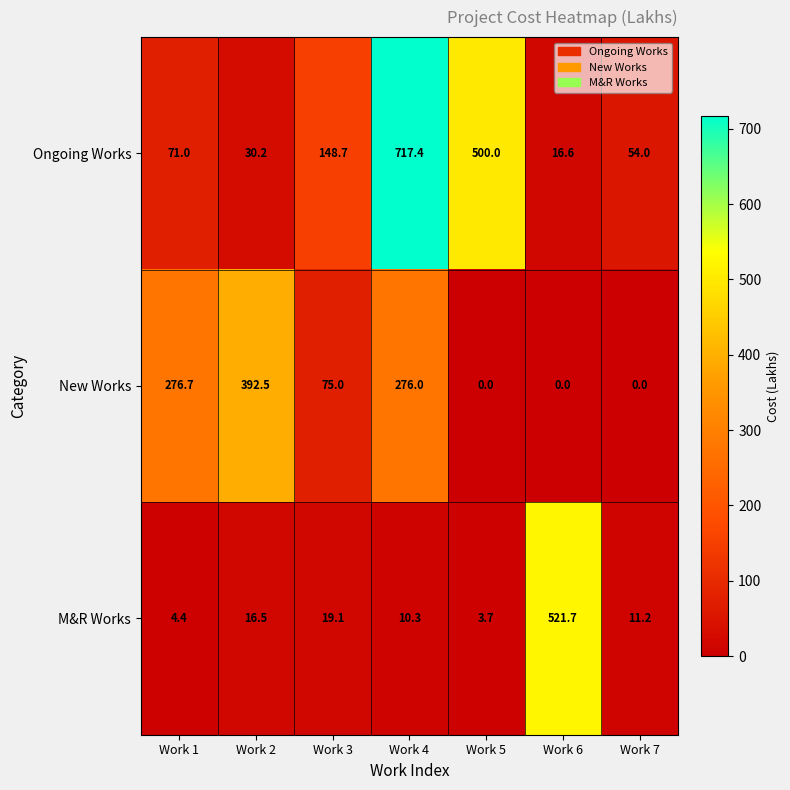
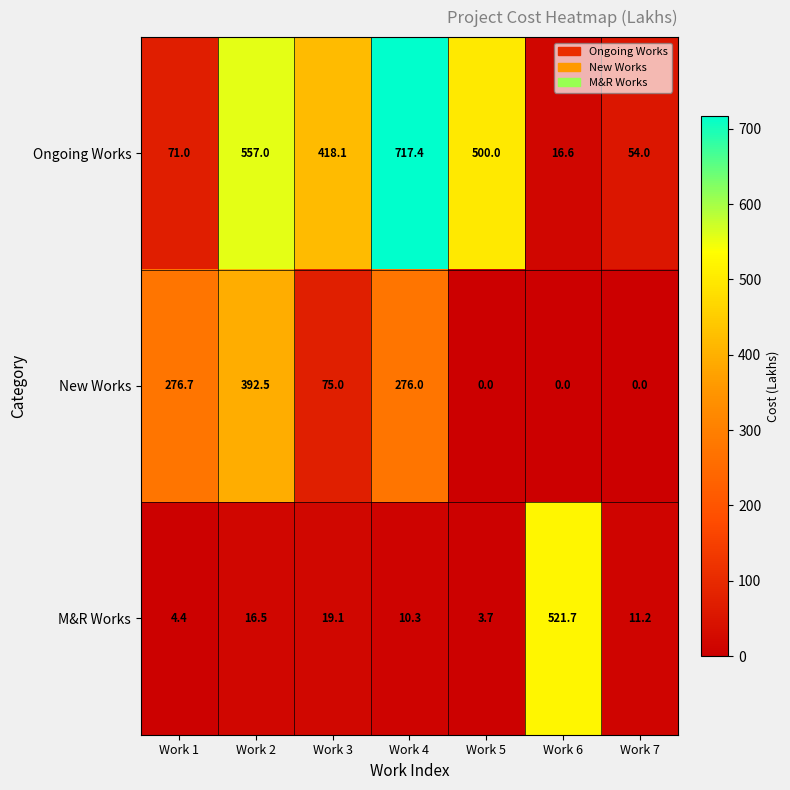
  {
    "Ongoing Works": {
      "Work 1": 71.0,
-     "Work 2": 30.2,
-     "Work 3": 148.7,
+     "Work 2": 557.0,
+     "Work 3": 418.1,
      "Work 4": 717.4,
      "Work 5": 500.0,
      "Work 6": 16.6,
      "Work 7": 54.0
    },
    "New Works": {
      "Work 1": 276.7,
      "Work 2": 392.5,
      "Work 3": 75.0,
      "Work 4": 276.0,
      "Work 5": 0.0,
      "Work 6": 0.0,
      "Work 7": 0.0
    },
    "M&R Works": {
      "Work 1": 4.4,
      "Work 2": 16.5,
      "Work 3": 19.1,
      "Work 4": 10.3,
      "Work 5": 3.7,
      "Work 6": 521.7,
      "Work 7": 11.2
    }
  }
